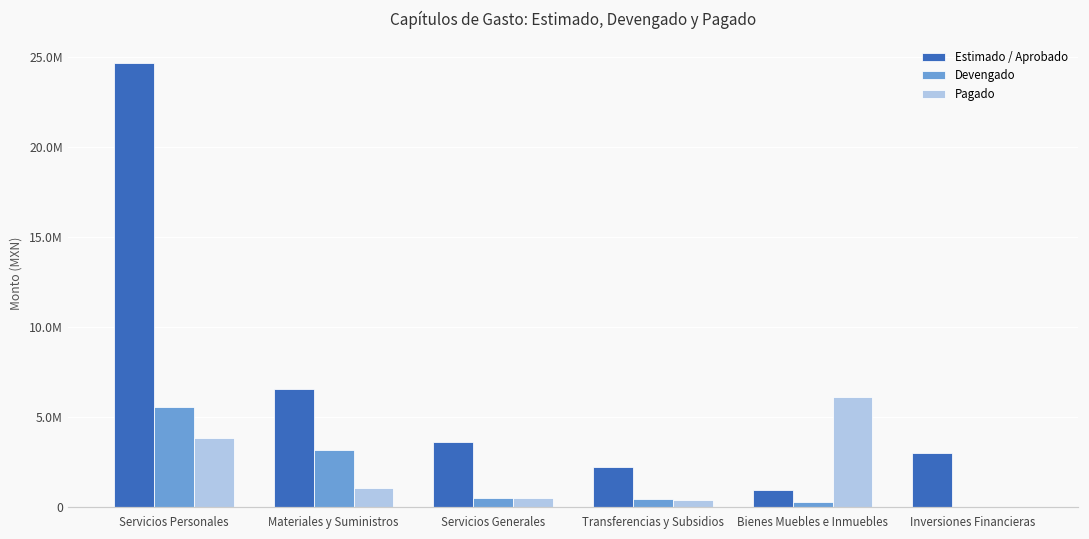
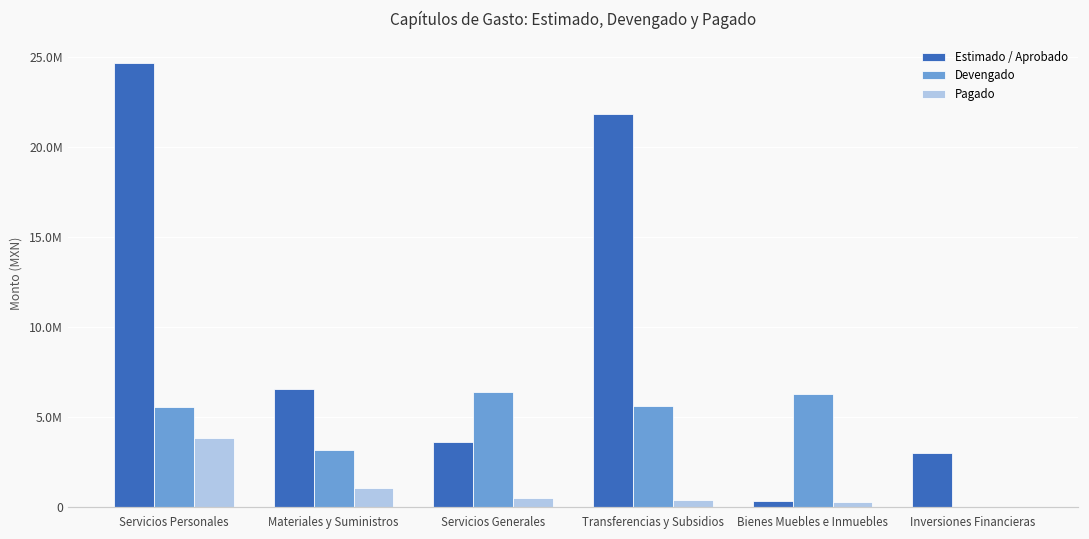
  {
    "Estimado / Aprobado": {
      "Servicios Personales": 24700000,
      "Materiales y Suministros": 6600000,
      "Servicios Generales": 3600000,
-     "Transferencias y Subsidios": 2200000,
-     "Bienes Muebles e Inmuebles": 900000,
+     "Transferencias y Subsidios": 21800000,
+     "Bienes Muebles e Inmuebles": 300000,
      "Inversiones Financieras": 3000000
    },
    "Devengado": {
      "Servicios Personales": 5500000,
      "Materiales y Suministros": 3200000,
-     "Servicios Generales": 500000,
-     "Transferencias y Subsidios": 400000,
-     "Bienes Muebles e Inmuebles": 300000,
+     "Servicios Generales": 6400000,
+     "Transferencias y Subsidios": 5600000,
+     "Bienes Muebles e Inmuebles": 6300000,
      "Inversiones Financieras": 0
    },
    "Pagado": {
      "Servicios Personales": 3800000,
      "Materiales y Suministros": 1000000,
      "Servicios Generales": 500000,
      "Transferencias y Subsidios": 400000,
-     "Bienes Muebles e Inmuebles": 6100000,
+     "Bienes Muebles e Inmuebles": 300000,
      "Inversiones Financieras": 0
    }
  }
